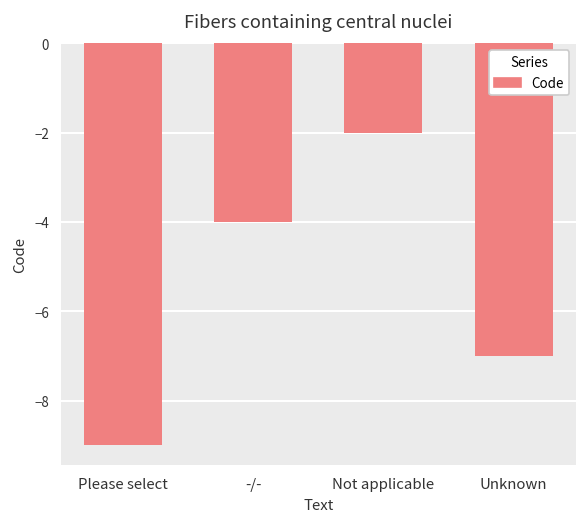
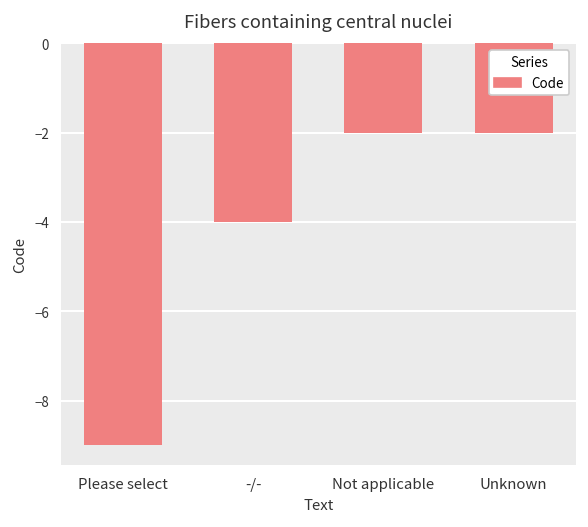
  {
    "Please select": -9,
    "-/-": -4,
    "Not applicable": -2,
-   "Unknown": -7
+   "Unknown": -2
  }
